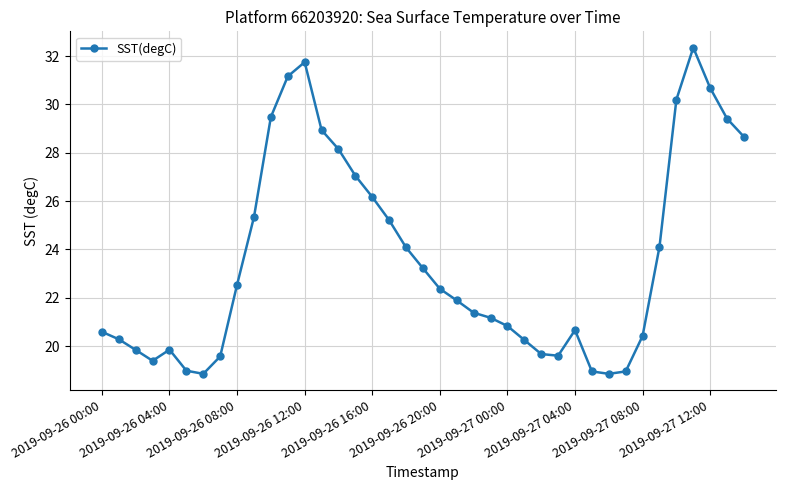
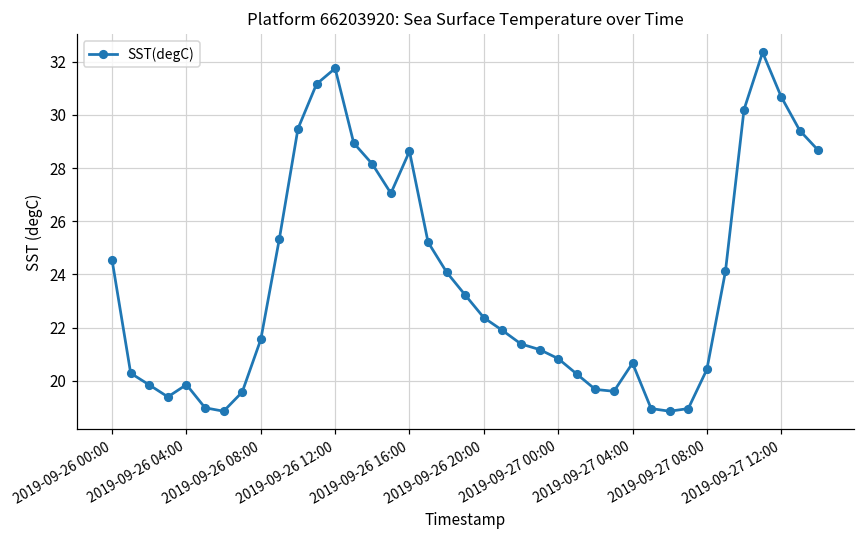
  {
-   "2019-09-26 00:00": 20.6,
+   "2019-09-26 00:00": 24.5,
    "2019-09-26 04:00": 19.9,
-   "2019-09-26 08:00": 22.5,
+   "2019-09-26 08:00": 21.6,
    "2019-09-26 12:00": 31.8,
-   "2019-09-26 16:00": 26.2,
+   "2019-09-26 16:00": 28.6,
    "2019-09-26 20:00": 22.4,
    "2019-09-27 00:00": 20.8,
    "2019-09-27 04:00": 20.7,
    "2019-09-27 08:00": 20.4,
    "2019-09-27 12:00": 30.7
  }
